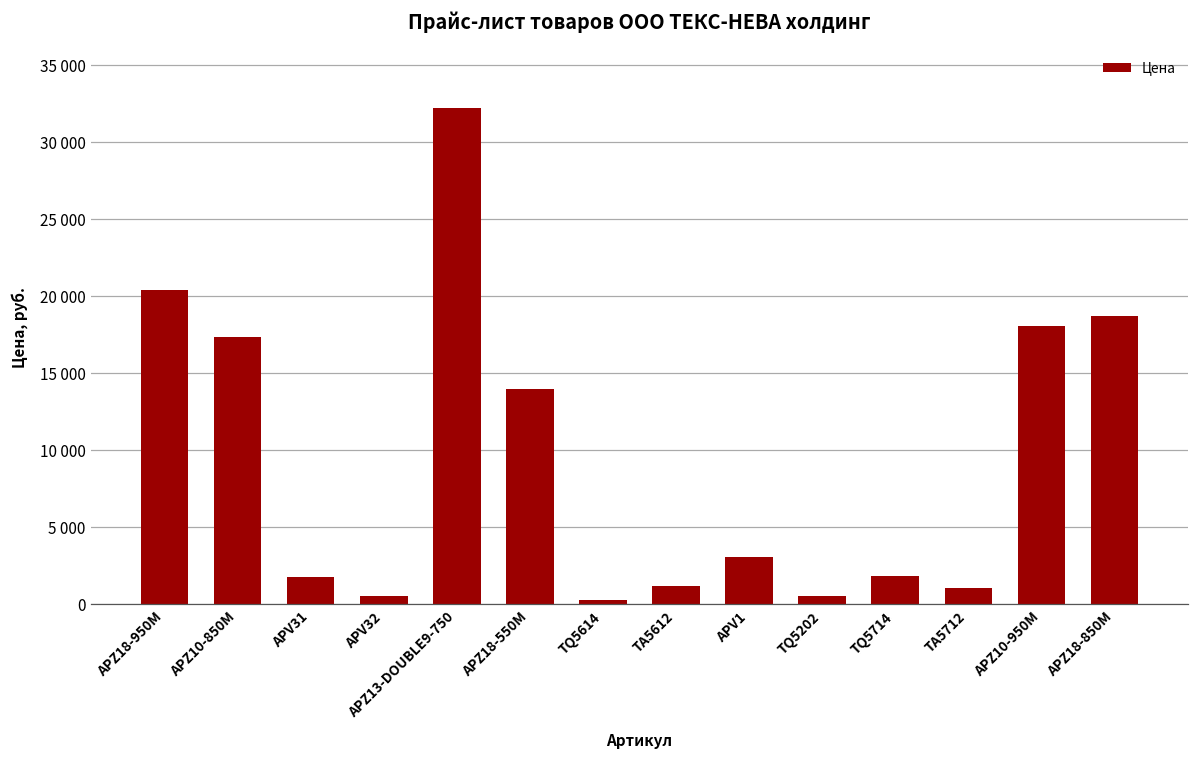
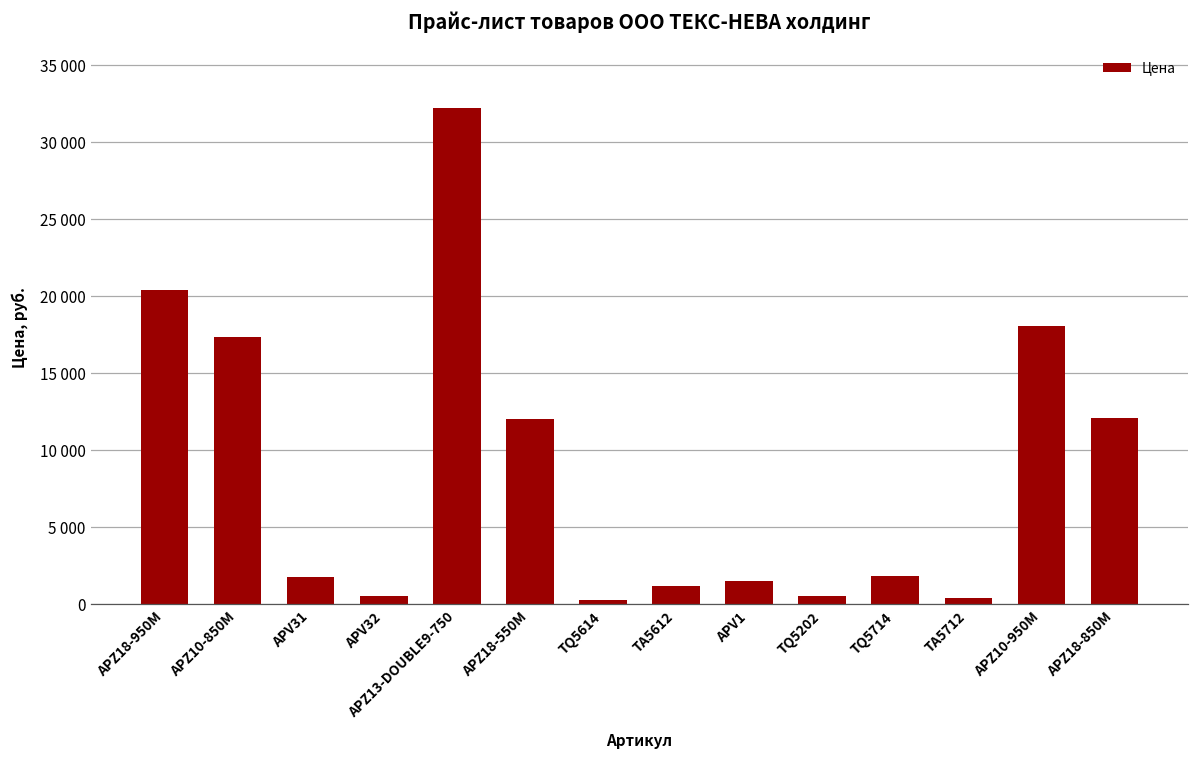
  {
    "APZ18-950M": 20400,
    "APZ10-850M": 17300,
    "APV31": 1800,
    "APV32": 500,
    "APZ13-DOUBLE9-750": 32200,
-   "APZ18-550M": 14000,
+   "APZ18-550M": 12000,
    "TQ5614": 300,
    "TA5612": 1100,
-   "APV1": 3000,
+   "APV1": 1500,
    "TQ5202": 500,
    "TQ5714": 1800,
-   "TA5712": 1000,
+   "TA5712": 400,
    "APZ10-950M": 18000,
-   "APZ18-850M": 18700
+   "APZ18-850M": 12100
  }
